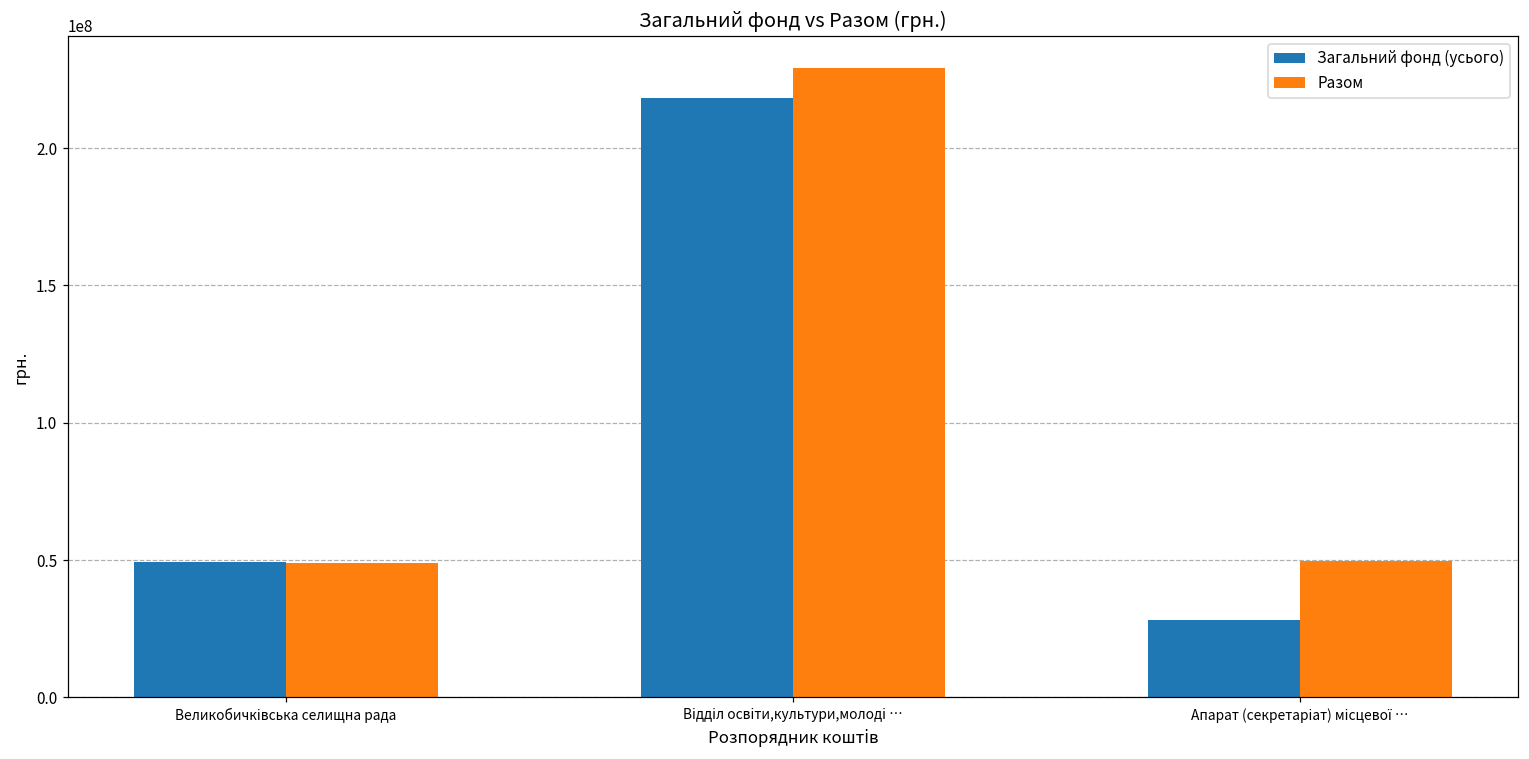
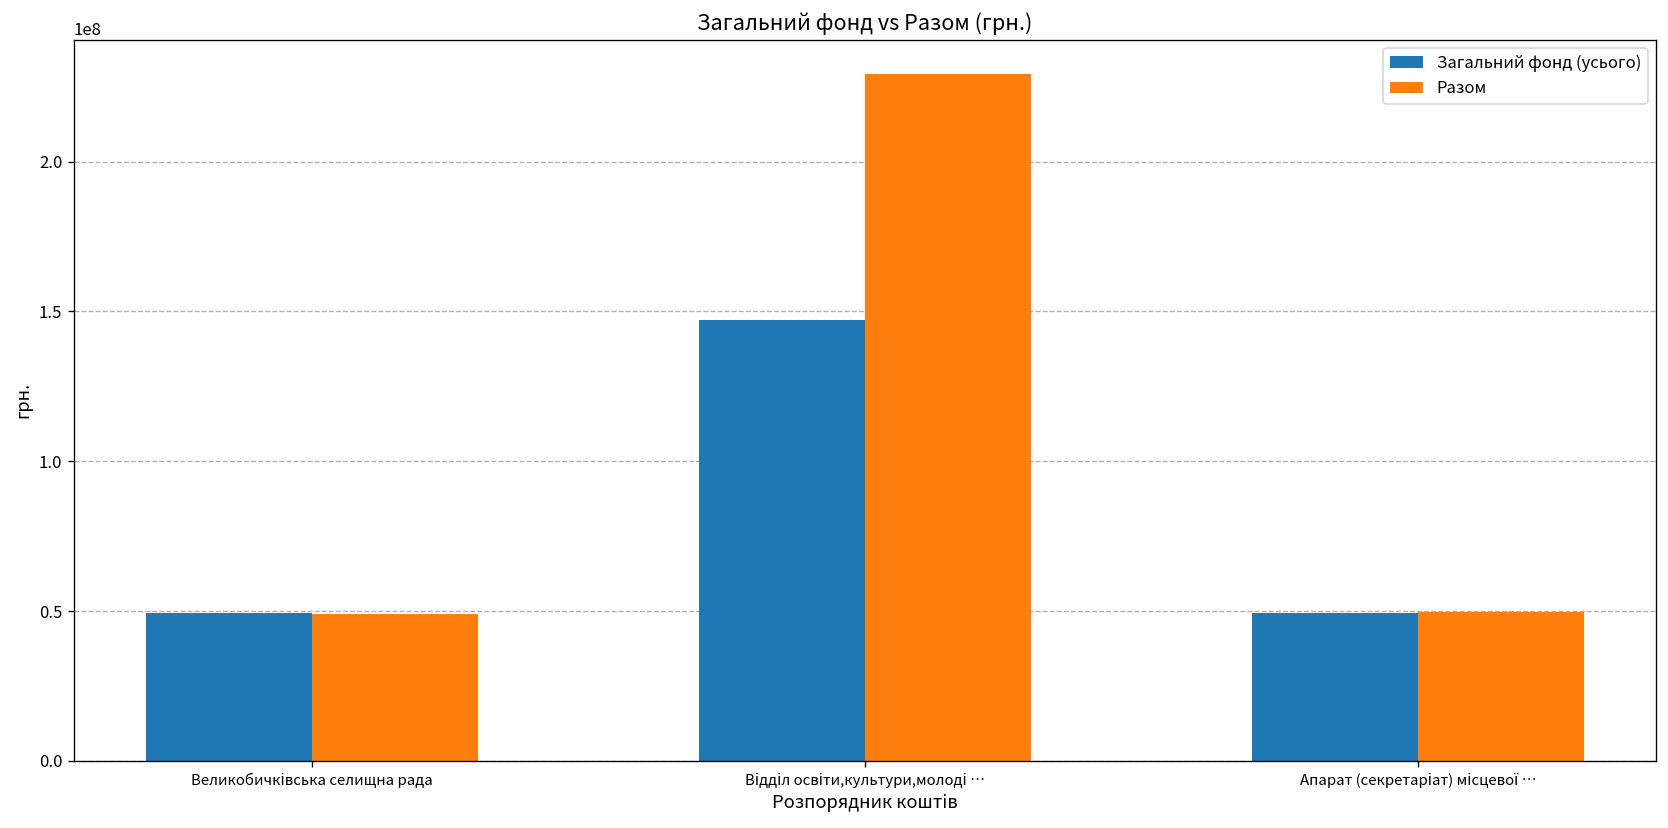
  {
    "Загальний фонд (усього)": {
      "Великобичківська селищна рада": 49000000,
-     "Відділ освіти,культури,молоді …": 218000000,
-     "Апарат (секретаріат) місцевої …": 28000000
+     "Відділ освіти,культури,молоді …": 147000000,
+     "Апарат (секретаріат) місцевої …": 49000000
    },
    "Разом": {
      "Великобичківська селищна рада": 49000000,
      "Відділ освіти,культури,молоді …": 229000000,
      "Апарат (секретаріат) місцевої …": 50000000
    }
  }
